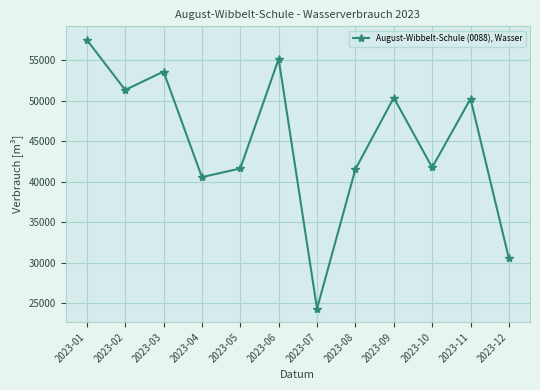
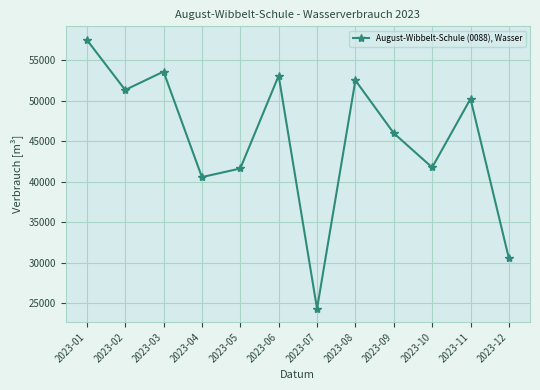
  {
    "2023-01": 57000,
    "2023-02": 51000,
    "2023-03": 54000,
    "2023-04": 41000,
    "2023-05": 42000,
-   "2023-06": 55000,
+   "2023-06": 53000,
    "2023-07": 24000,
-   "2023-08": 42000,
-   "2023-09": 50000,
+   "2023-08": 52000,
+   "2023-09": 46000,
    "2023-10": 42000,
    "2023-11": 50000,
    "2023-12": 31000
  }
